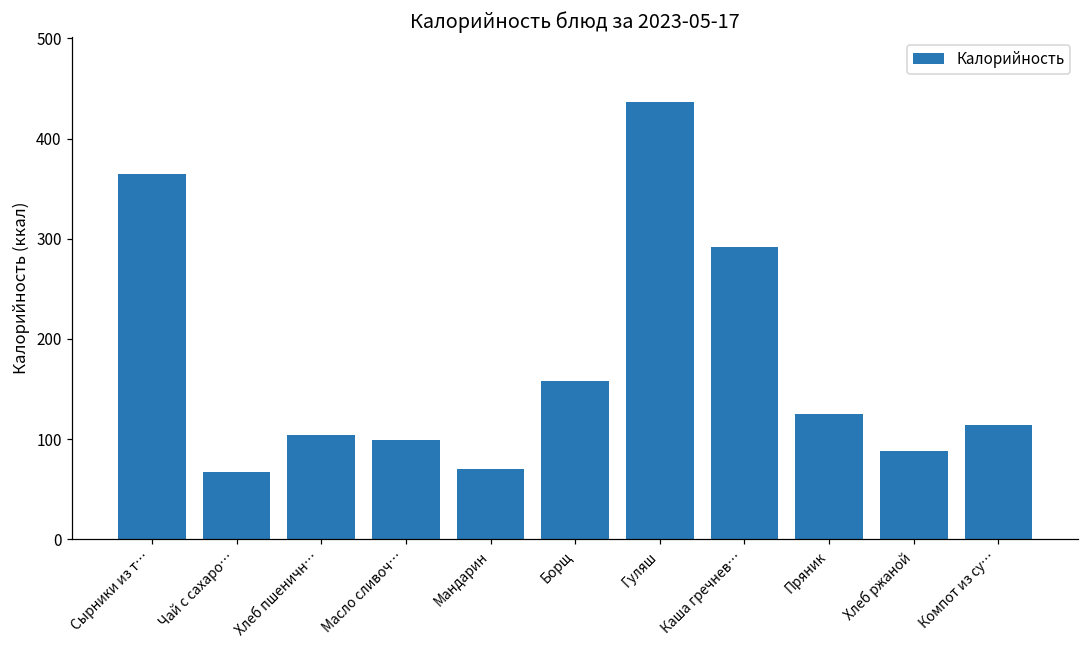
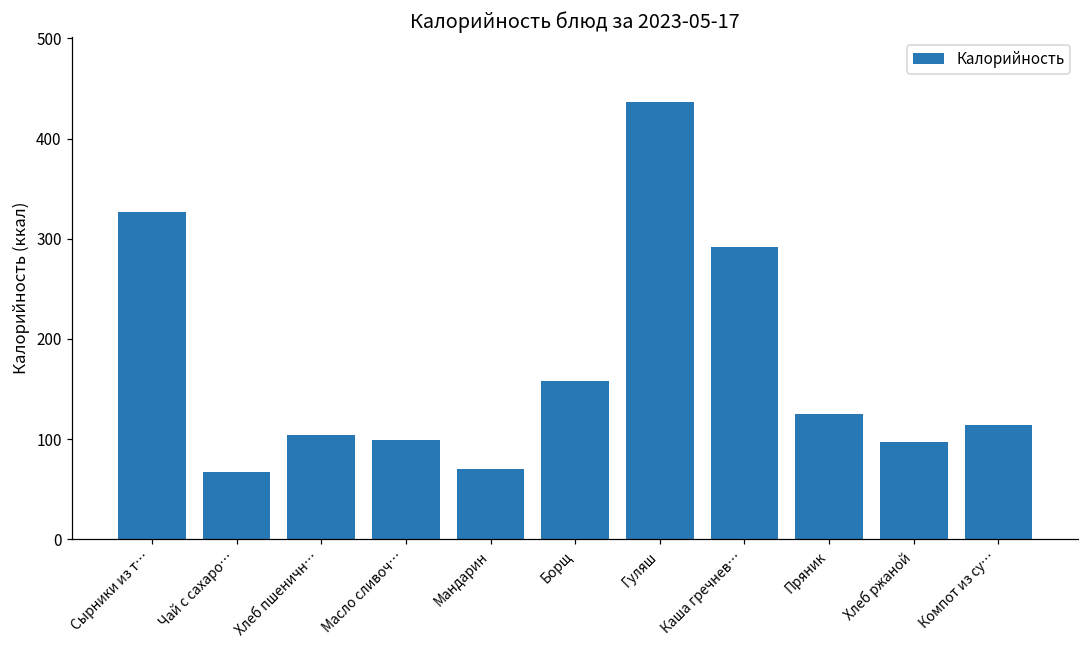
  {
-   "Сырники из т…": 370,
+   "Сырники из т…": 330,
    "Чай с сахаро…": 70,
    "Хлеб пшеничн…": 100,
    "Масло сливоч…": 100,
    "Мандарин": 70,
    "Борщ": 160,
    "Гуляш": 440,
    "Каша гречнев…": 290,
    "Пряник": 130,
-   "Хлеб ржаной": 90,
+   "Хлеб ржаной": 100,
    "Компот из су…": 110
  }
